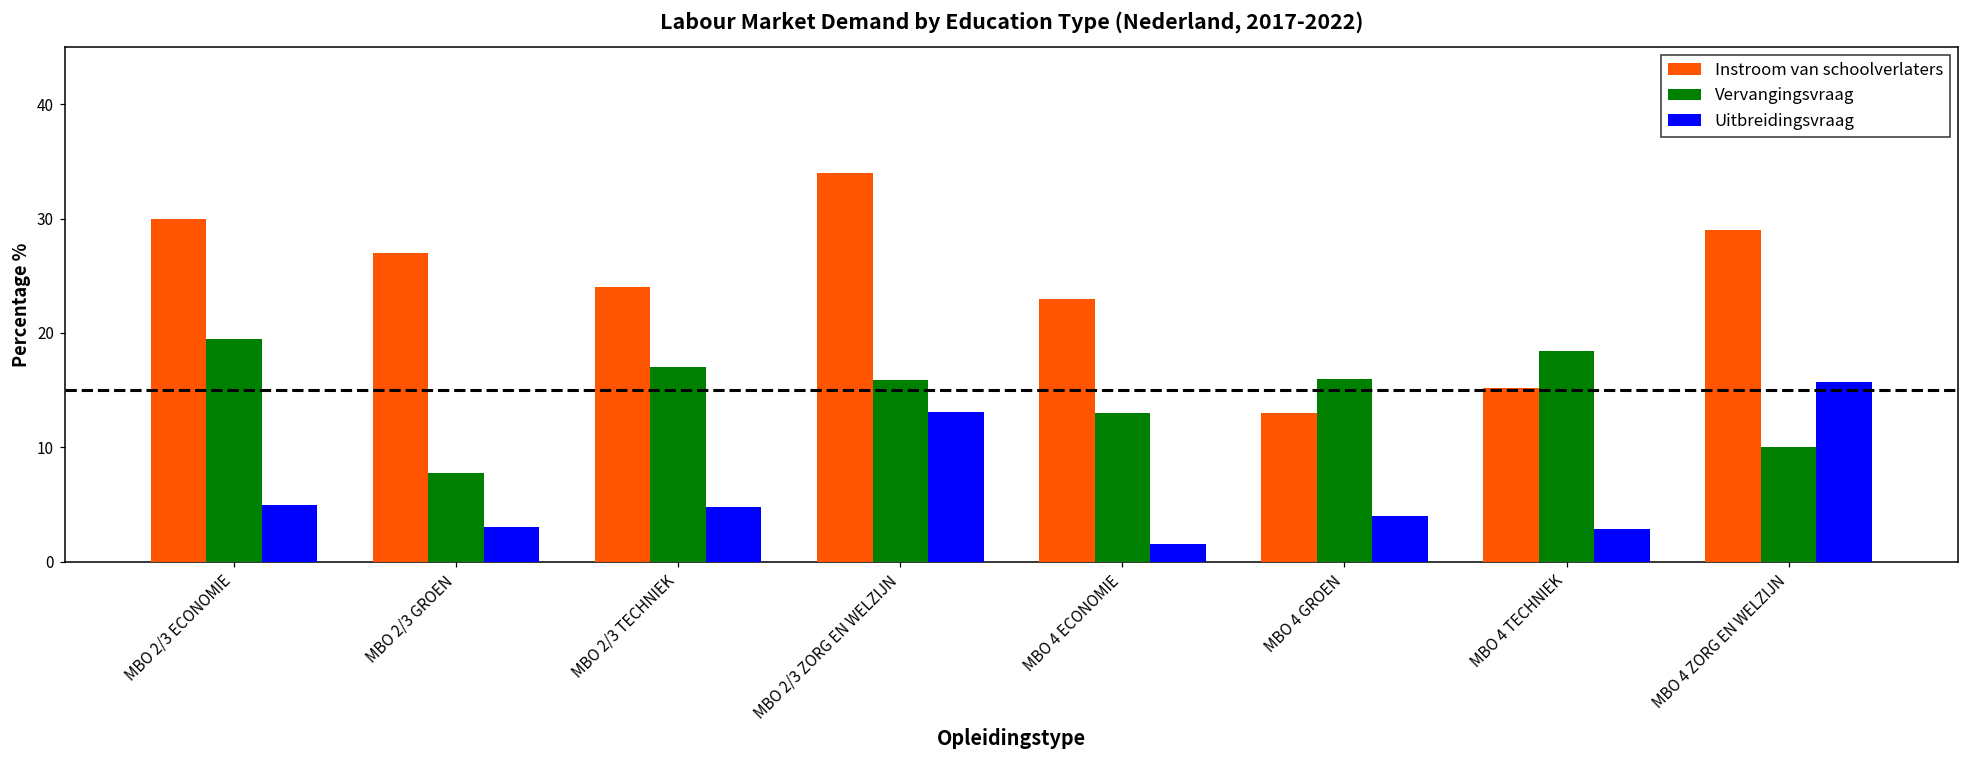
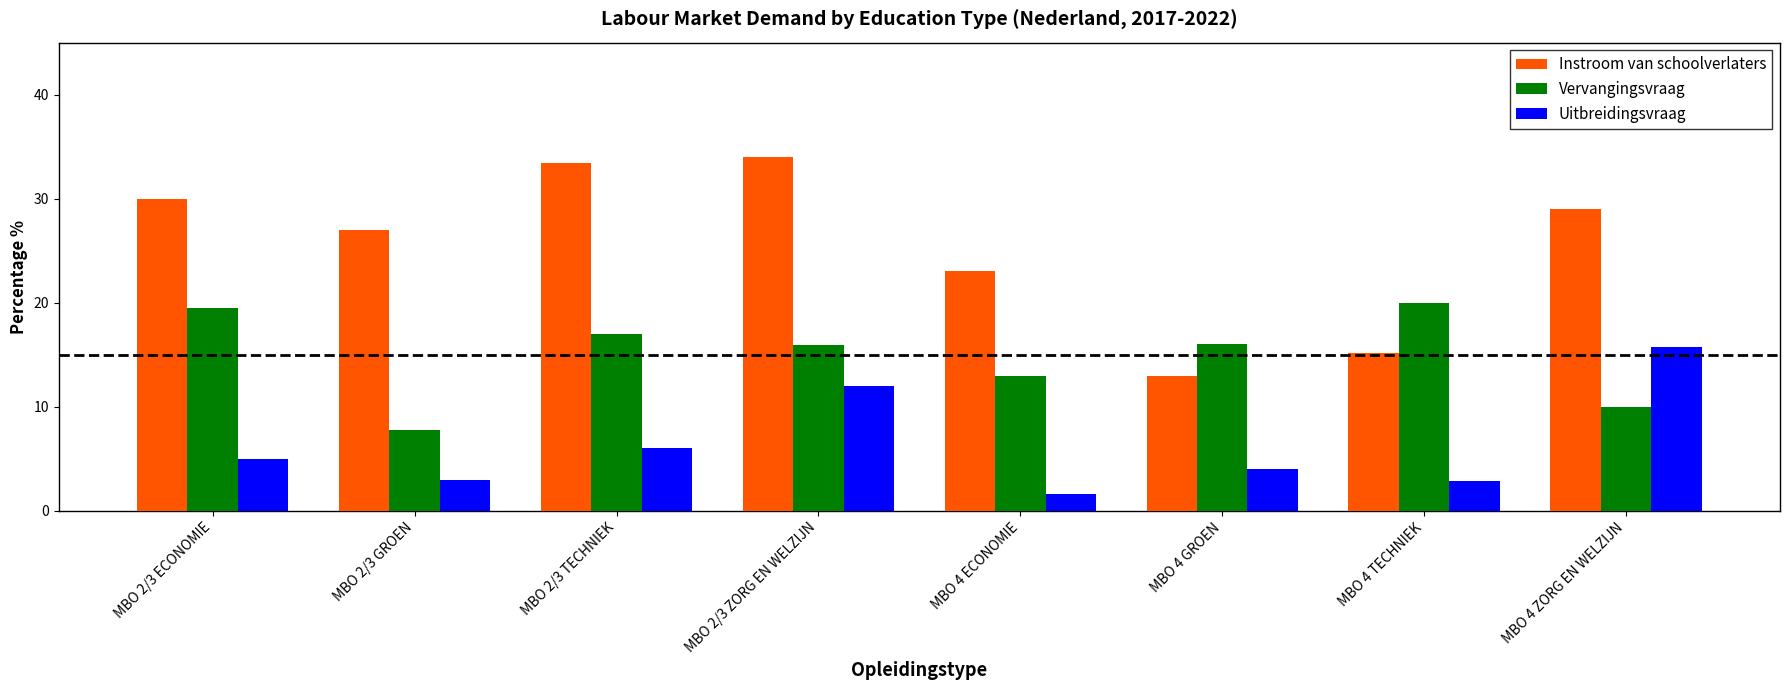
  {
    "Instroom van schoolverlaters": {
      "MBO 2/3 ECONOMIE": 30.0,
      "MBO 2/3 GROEN": 27.0,
-     "MBO 2/3 TECHNIEK": 24.0,
+     "MBO 2/3 TECHNIEK": 33.4,
      "MBO 2/3 ZORG EN WELZIJN": 34.0,
      "MBO 4 ECONOMIE": 23.0,
      "MBO 4 GROEN": 13.0,
      "MBO 4 TECHNIEK": 15.2,
      "MBO 4 ZORG EN WELZIJN": 29.0
    },
    "Vervangingsvraag": {
      "MBO 2/3 ECONOMIE": 19.5,
      "MBO 2/3 GROEN": 7.8,
      "MBO 2/3 TECHNIEK": 17.0,
      "MBO 2/3 ZORG EN WELZIJN": 15.9,
      "MBO 4 ECONOMIE": 13.0,
      "MBO 4 GROEN": 16.0,
-     "MBO 4 TECHNIEK": 18.4,
+     "MBO 4 TECHNIEK": 20.0,
      "MBO 4 ZORG EN WELZIJN": 10.0
    },
    "Uitbreidingsvraag": {
      "MBO 2/3 ECONOMIE": 5.0,
      "MBO 2/3 GROEN": 3.0,
-     "MBO 2/3 TECHNIEK": 4.8,
-     "MBO 2/3 ZORG EN WELZIJN": 13.1,
+     "MBO 2/3 TECHNIEK": 6.0,
+     "MBO 2/3 ZORG EN WELZIJN": 12.0,
      "MBO 4 ECONOMIE": 1.6,
      "MBO 4 GROEN": 4.0,
      "MBO 4 TECHNIEK": 2.9,
      "MBO 4 ZORG EN WELZIJN": 15.7
    }
  }
